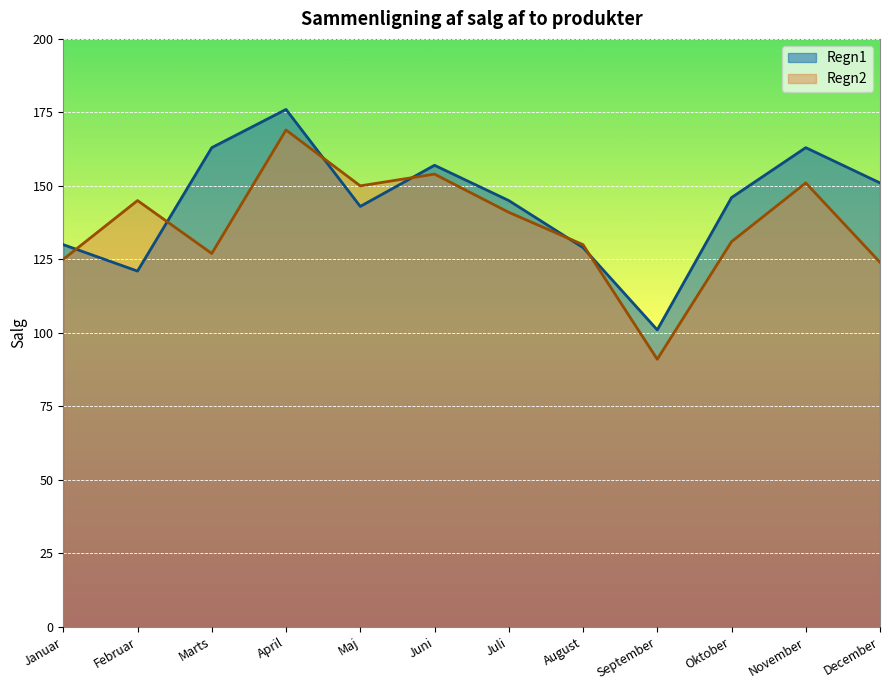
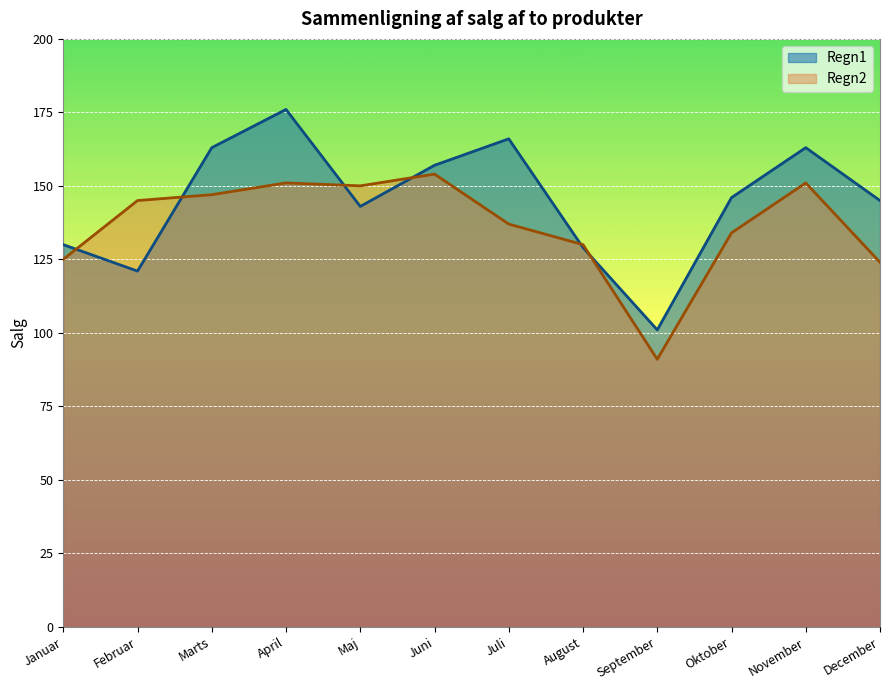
  {
    "Regn1": {
      "Januar": 130,
      "Februar": 121,
      "Marts": 163,
      "April": 176,
      "Maj": 143,
      "Juni": 157,
-     "Juli": 145,
+     "Juli": 166,
      "August": 129,
      "September": 101,
      "Oktober": 146,
      "November": 163,
-     "December": 151
+     "December": 145
    },
    "Regn2": {
      "Januar": 125,
      "Februar": 145,
-     "Marts": 127,
-     "April": 169,
+     "Marts": 147,
+     "April": 151,
      "Maj": 150,
      "Juni": 154,
-     "Juli": 141,
+     "Juli": 137,
      "August": 130,
      "September": 91,
-     "Oktober": 131,
+     "Oktober": 134,
      "November": 151,
      "December": 124
    }
  }
